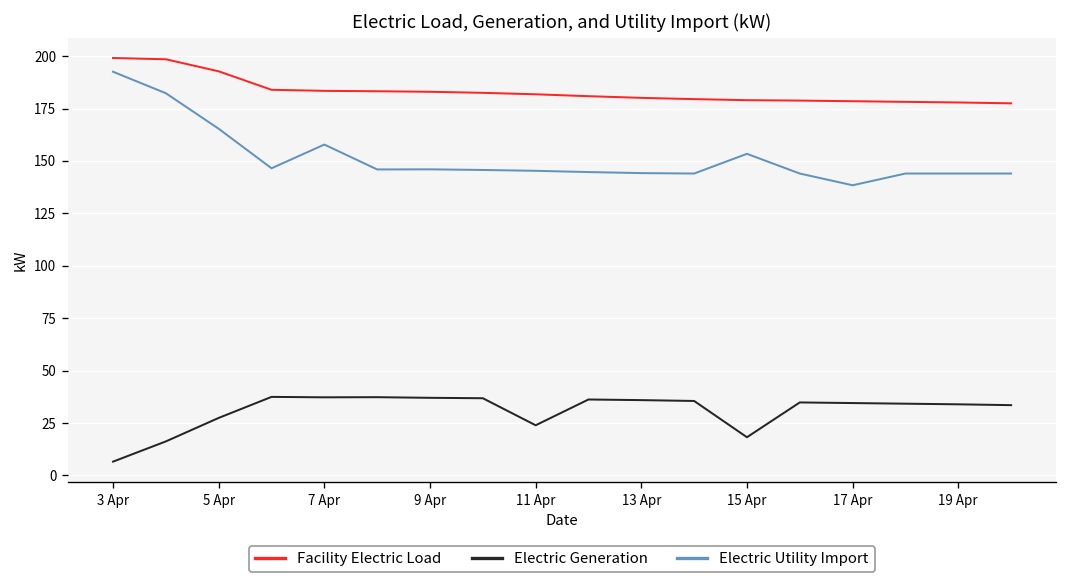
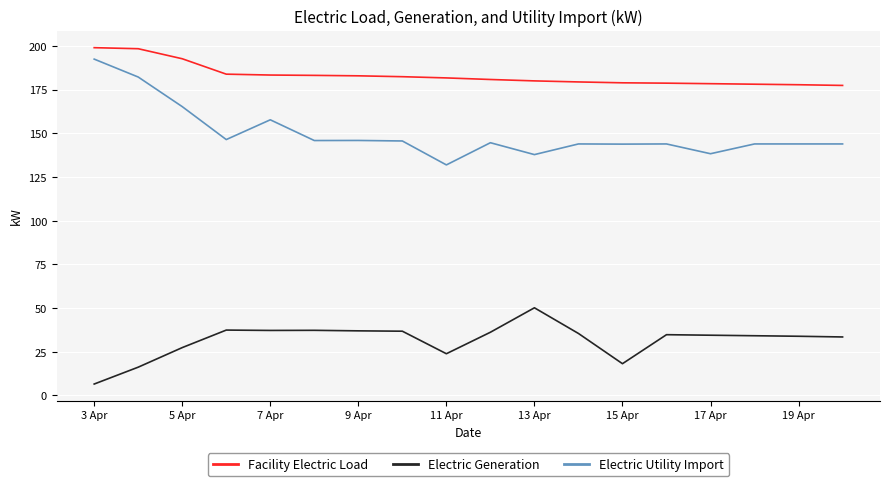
  {
    "Facility Electric Load": {
      "3 Apr": 199,
      "5 Apr": 193,
      "7 Apr": 183,
      "9 Apr": 183,
      "11 Apr": 182,
      "13 Apr": 180,
      "15 Apr": 179,
      "17 Apr": 179,
      "19 Apr": 178
    },
    "Electric Generation": {
      "3 Apr": 7,
      "5 Apr": 27,
      "7 Apr": 37,
      "9 Apr": 37,
      "11 Apr": 24,
-     "13 Apr": 36,
+     "13 Apr": 50,
      "15 Apr": 18,
      "17 Apr": 35,
      "19 Apr": 34
    },
    "Electric Utility Import": {
      "3 Apr": 193,
      "5 Apr": 165,
      "7 Apr": 158,
      "9 Apr": 146,
-     "11 Apr": 145,
-     "13 Apr": 144,
-     "15 Apr": 153,
+     "11 Apr": 132,
+     "13 Apr": 138,
+     "15 Apr": 144,
      "17 Apr": 138,
      "19 Apr": 144
    }
  }
